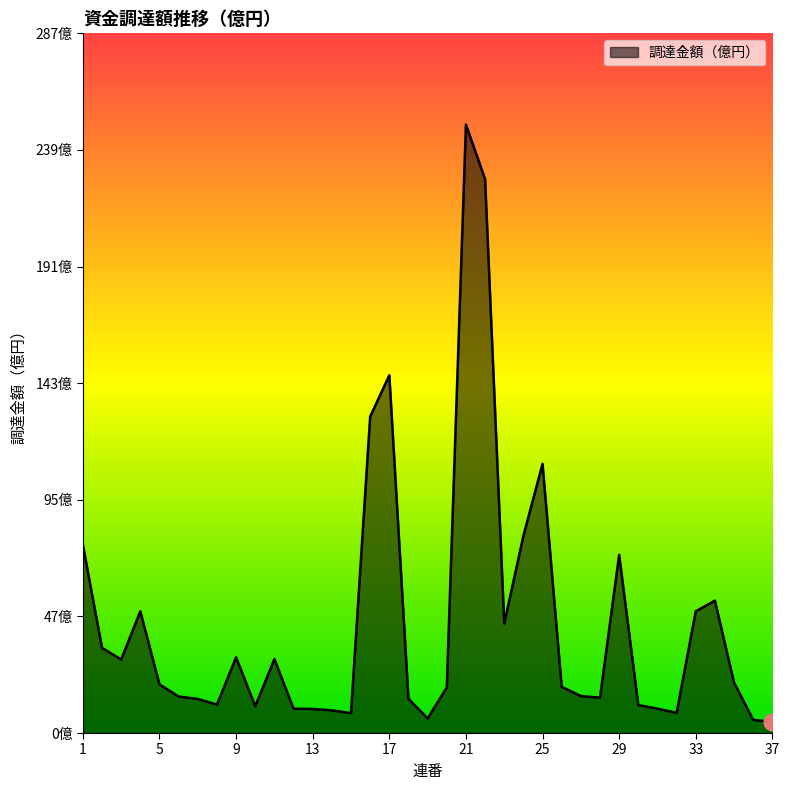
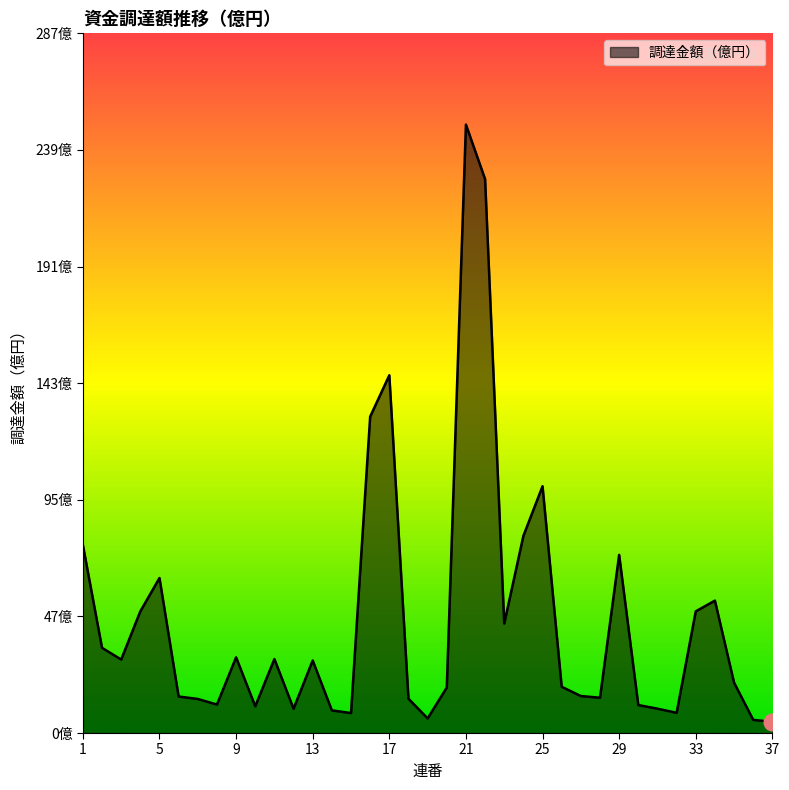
  {
    "調達金額（億円）": {
      "1": "77億",
-     "5": "20億",
+     "5": "64億",
      "9": "31億",
-     "13": "10億",
+     "13": "30億",
      "17": "147億",
      "21": "250億",
-     "25": "111億",
+     "25": "101億",
      "29": "73億",
      "33": "50億"
    }
  }
